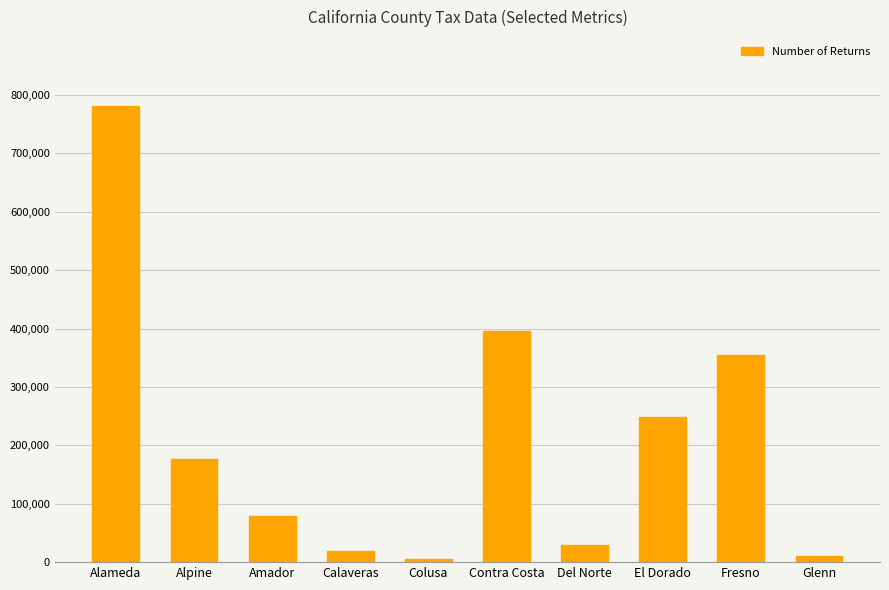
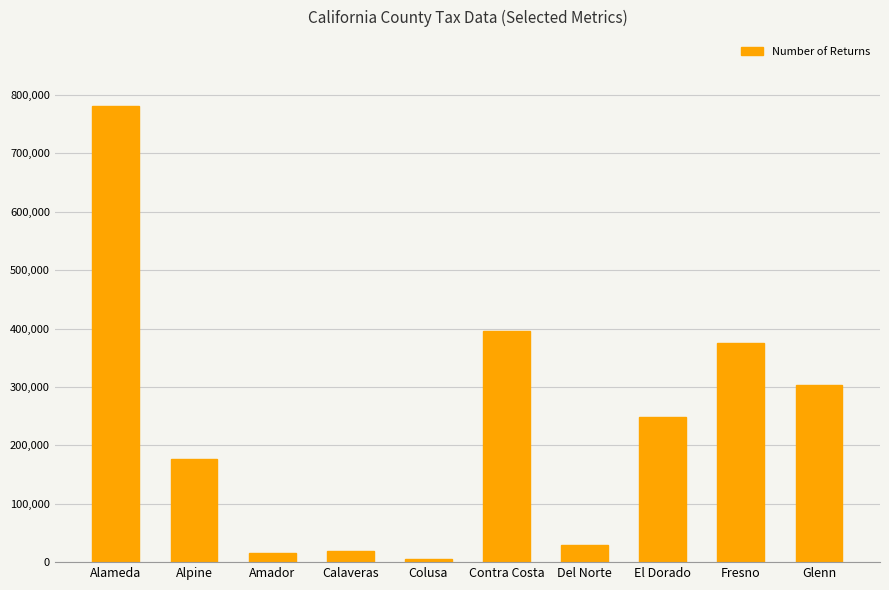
  {
    "Alameda": "780,000",
    "Alpine": "180,000",
-   "Amador": "80,000",
+   "Amador": "20,000",
    "Calaveras": "20,000",
    "Colusa": "10,000",
    "Contra Costa": "400,000",
    "Del Norte": "30,000",
    "El Dorado": "250,000",
-   "Fresno": "350,000",
-   "Glenn": "10,000"
+   "Fresno": "380,000",
+   "Glenn": "300,000"
  }
